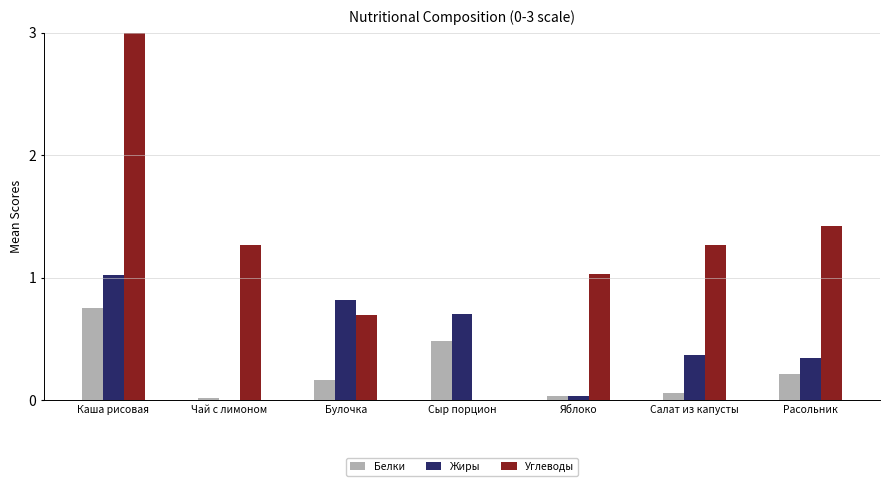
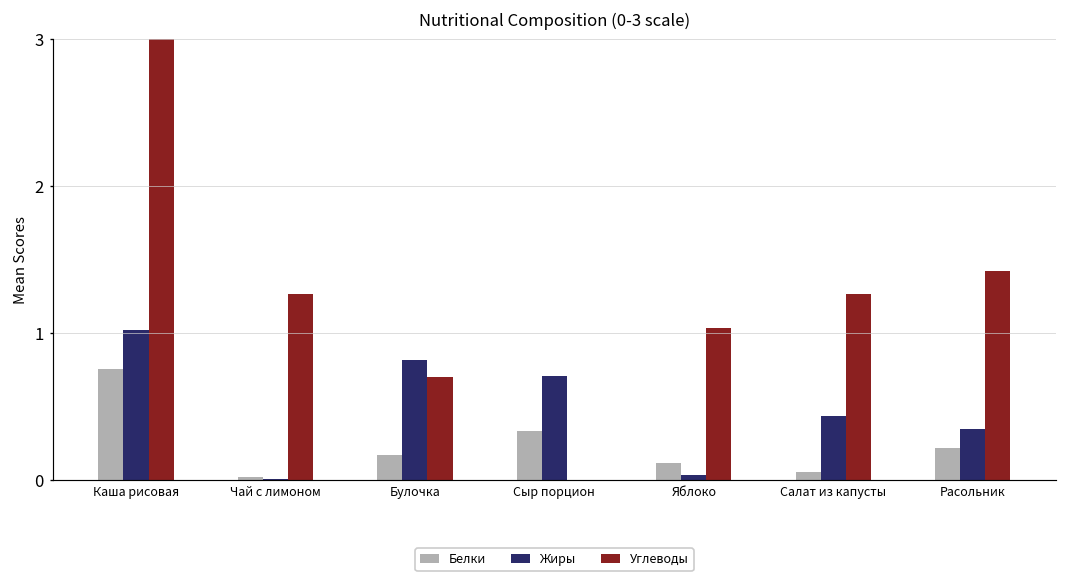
  {
    "Белки": {
      "Каша рисовая": 0.75,
      "Чай с лимоном": 0.02,
      "Булочка": 0.17,
-     "Сыр порцион": 0.48,
-     "Яблоко": 0.03,
+     "Сыр порцион": 0.33,
+     "Яблоко": 0.12,
      "Салат из капусты": 0.06,
      "Расольник": 0.22
    },
    "Жиры": {
      "Каша рисовая": 1.02,
      "Булочка": 0.82,
      "Сыр порцион": 0.71,
      "Яблоко": 0.03,
-     "Салат из капусты": 0.37,
+     "Салат из капусты": 0.43,
      "Расольник": 0.35
    },
    "Углеводы": {
      "Каша рисовая": 3.00,
      "Чай с лимоном": 1.27,
      "Булочка": 0.70,
      "Яблоко": 1.03,
      "Салат из капусты": 1.27,
      "Расольник": 1.42
    }
  }
